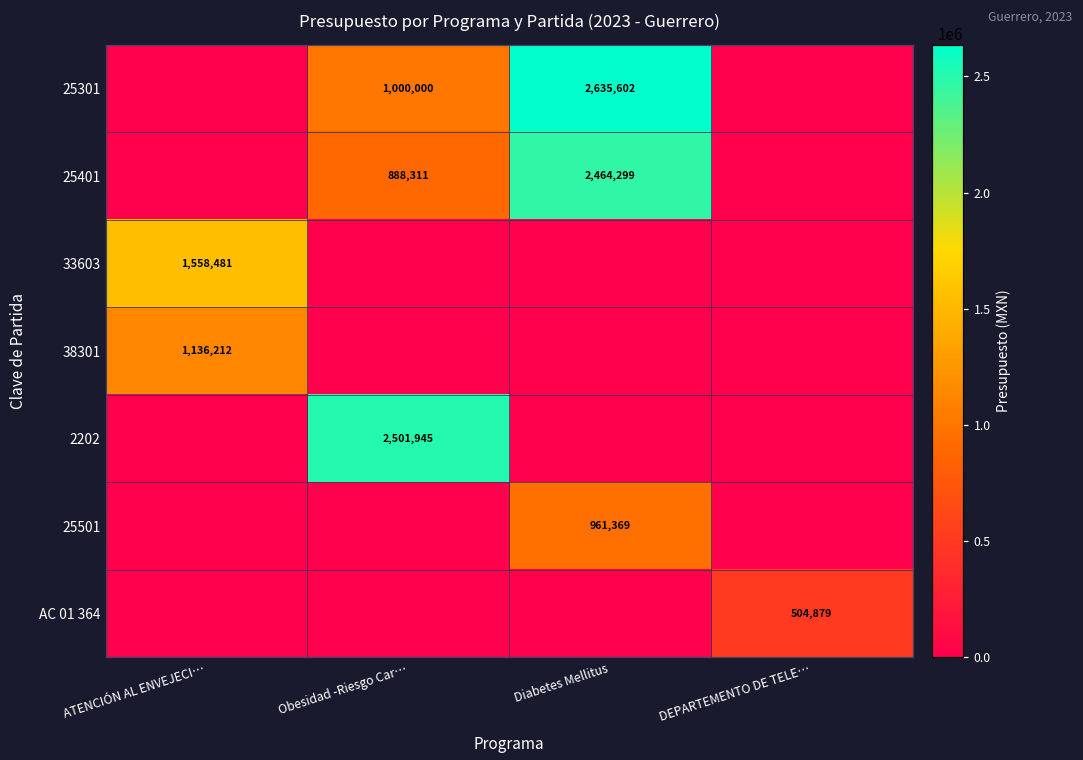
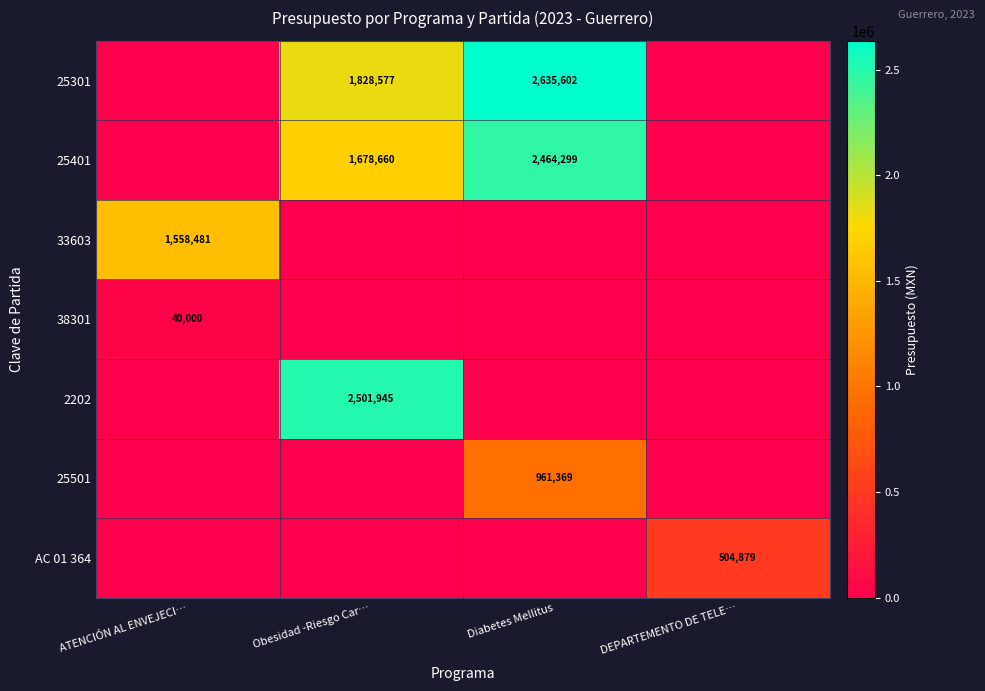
  {
    "25301": {
-     "Obesidad -Riesgo Car…": "1,000,000",
+     "Obesidad -Riesgo Car…": "1,828,577",
      "Diabetes Mellitus": "2,635,602"
    },
    "25401": {
-     "Obesidad -Riesgo Car…": "888,311",
+     "Obesidad -Riesgo Car…": "1,678,660",
      "Diabetes Mellitus": "2,464,299"
    },
    "33603": {
      "ATENCIÓN AL ENVEJECI…": "1,558,481"
    },
    "38301": {
-     "ATENCIÓN AL ENVEJECI…": "1,136,212"
+     "ATENCIÓN AL ENVEJECI…": "40,000"
    },
    "2202": {
      "Obesidad -Riesgo Car…": "2,501,945"
    },
    "25501": {
      "Diabetes Mellitus": "961,369"
    },
    "AC 01 364": {
      "DEPARTEMENTO DE TELE…": "504,879"
    }
  }
